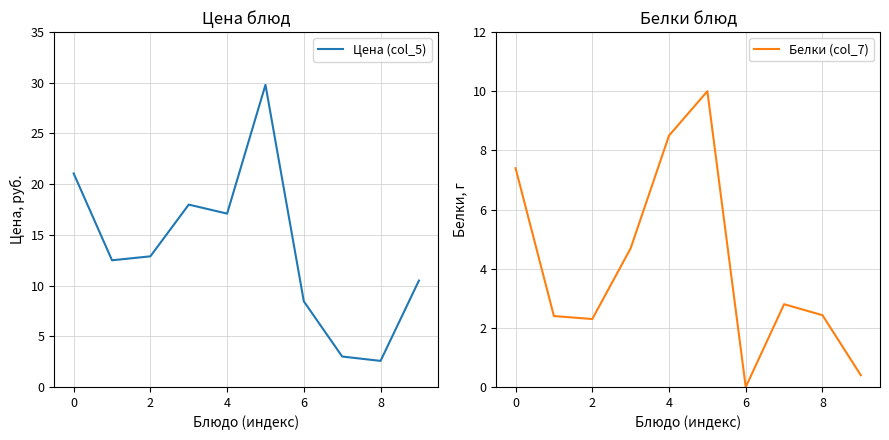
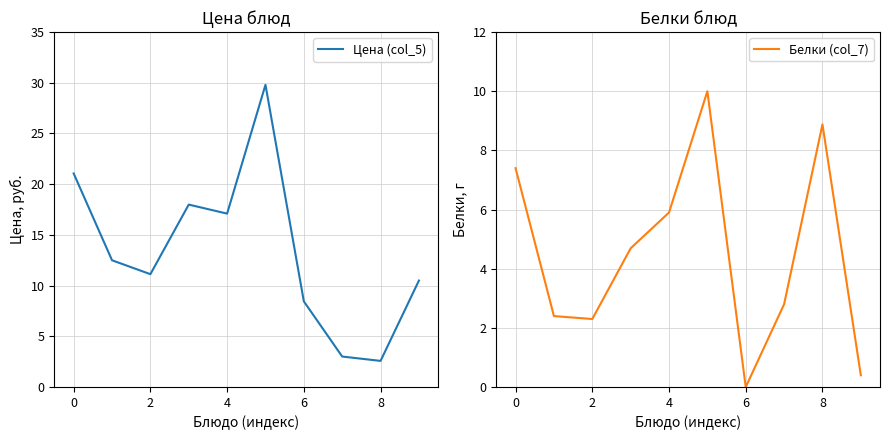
  {
    "Цена блюд": {
      "0": 21.1,
-     "2": 12.9,
+     "2": 11.1,
      "4": 17.1,
      "6": 8.5,
      "8": 2.6
    },
    "Белки блюд": {
      "0": 7.4,
      "2": 2.3,
-     "4": 8.5,
+     "4": 5.9,
      "6": 0.0,
-     "8": 2.4
+     "8": 8.9
    }
  }
